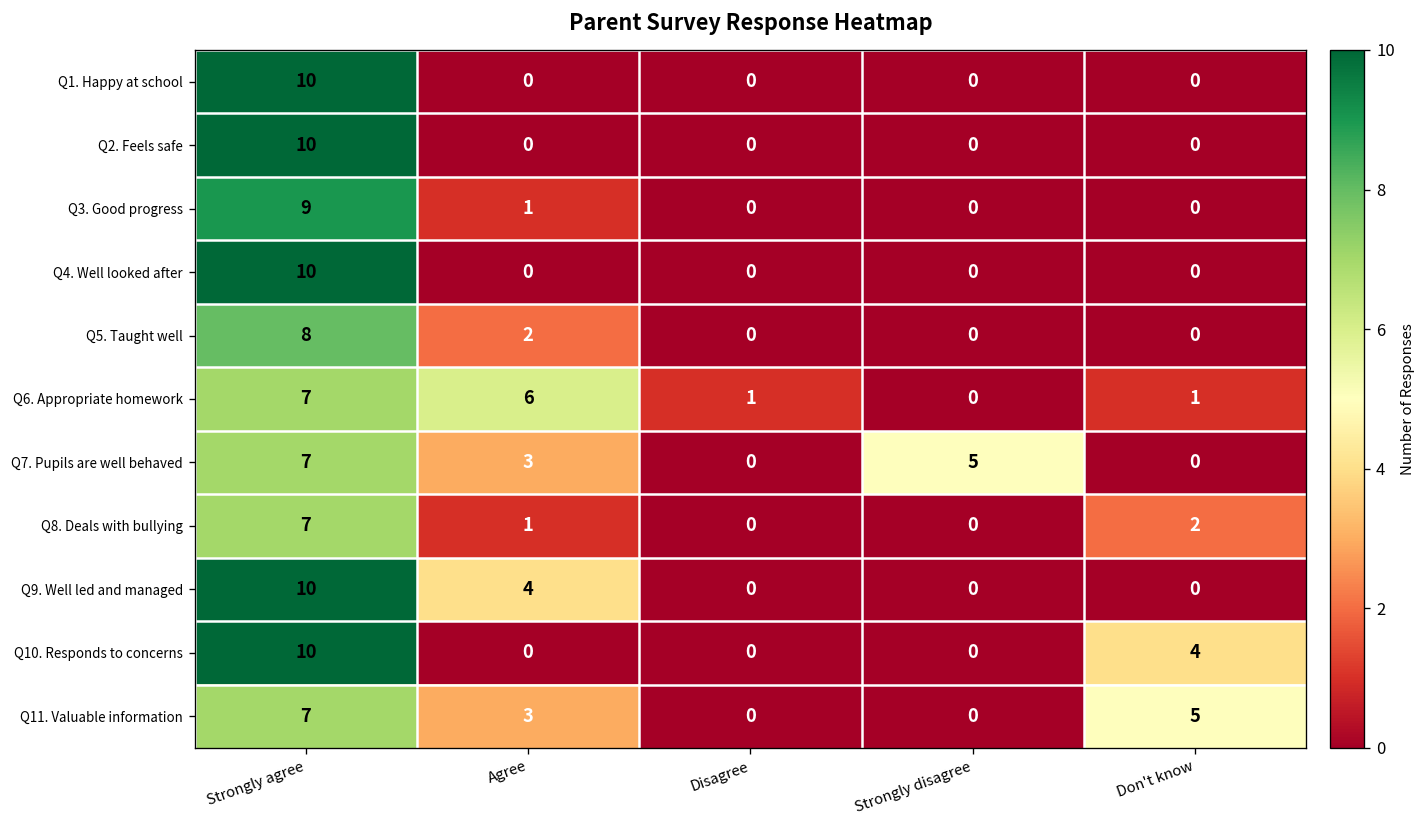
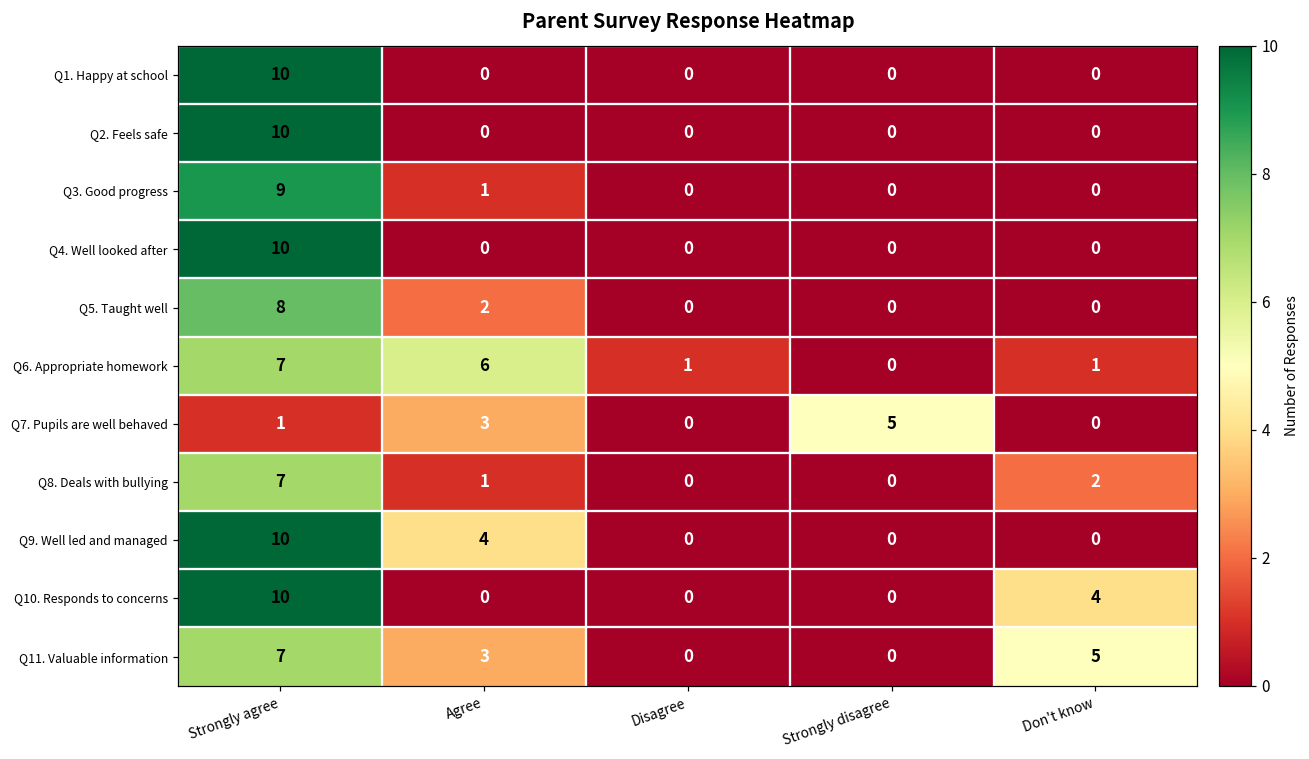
  {
    "Q1. Happy at school": {
      "Strongly agree": 10,
      "Agree": 0,
      "Disagree": 0,
      "Strongly disagree": 0,
      "Don't know": 0
    },
    "Q2. Feels safe": {
      "Strongly agree": 10,
      "Agree": 0,
      "Disagree": 0,
      "Strongly disagree": 0,
      "Don't know": 0
    },
    "Q3. Good progress": {
      "Strongly agree": 9,
      "Agree": 1,
      "Disagree": 0,
      "Strongly disagree": 0,
      "Don't know": 0
    },
    "Q4. Well looked after": {
      "Strongly agree": 10,
      "Agree": 0,
      "Disagree": 0,
      "Strongly disagree": 0,
      "Don't know": 0
    },
    "Q5. Taught well": {
      "Strongly agree": 8,
      "Agree": 2,
      "Disagree": 0,
      "Strongly disagree": 0,
      "Don't know": 0
    },
    "Q6. Appropriate homework": {
      "Strongly agree": 7,
      "Agree": 6,
      "Disagree": 1,
      "Strongly disagree": 0,
      "Don't know": 1
    },
    "Q7. Pupils are well behaved": {
-     "Strongly agree": 7,
+     "Strongly agree": 1,
      "Agree": 3,
      "Disagree": 0,
      "Strongly disagree": 5,
      "Don't know": 0
    },
    "Q8. Deals with bullying": {
      "Strongly agree": 7,
      "Agree": 1,
      "Disagree": 0,
      "Strongly disagree": 0,
      "Don't know": 2
    },
    "Q9. Well led and managed": {
      "Strongly agree": 10,
      "Agree": 4,
      "Disagree": 0,
      "Strongly disagree": 0,
      "Don't know": 0
    },
    "Q10. Responds to concerns": {
      "Strongly agree": 10,
      "Agree": 0,
      "Disagree": 0,
      "Strongly disagree": 0,
      "Don't know": 4
    },
    "Q11. Valuable information": {
      "Strongly agree": 7,
      "Agree": 3,
      "Disagree": 0,
      "Strongly disagree": 0,
      "Don't know": 5
    }
  }
